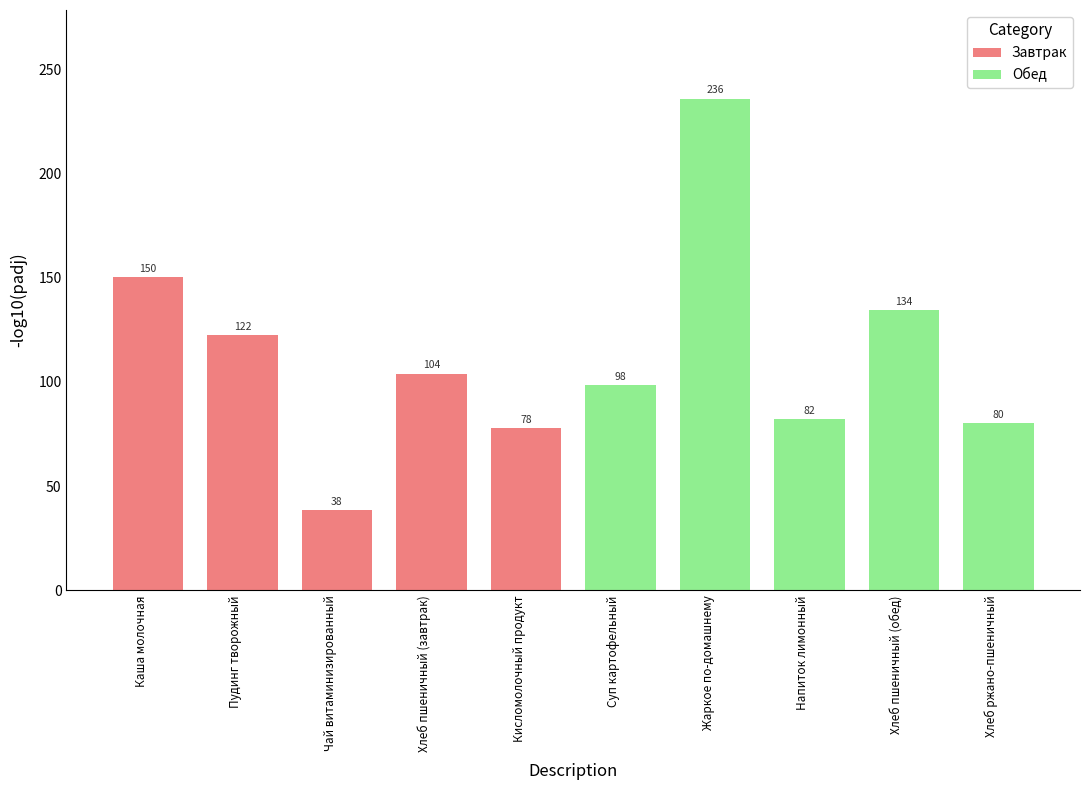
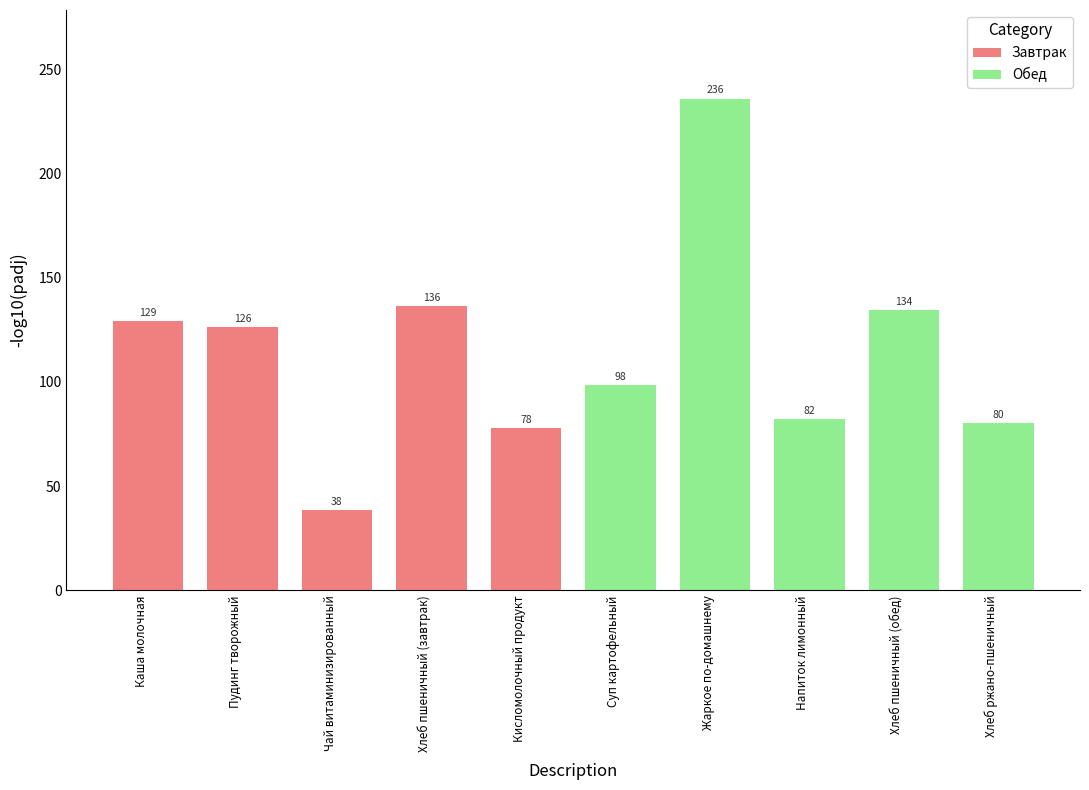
  {
-   "Каша молочная": 150,
-   "Пудинг творожный": 122,
+   "Каша молочная": 129,
+   "Пудинг творожный": 126,
    "Чай витаминизированный": 38,
-   "Хлеб пшеничный (завтрак)": 104,
+   "Хлеб пшеничный (завтрак)": 136,
    "Кисломолочный продукт": 78,
    "Жаркое по-домашнему": 236,
    "Напиток лимонный": 82,
    "Хлеб пшеничный (обед)": 134,
    "Хлеб ржано-пшеничный": 80
  }
